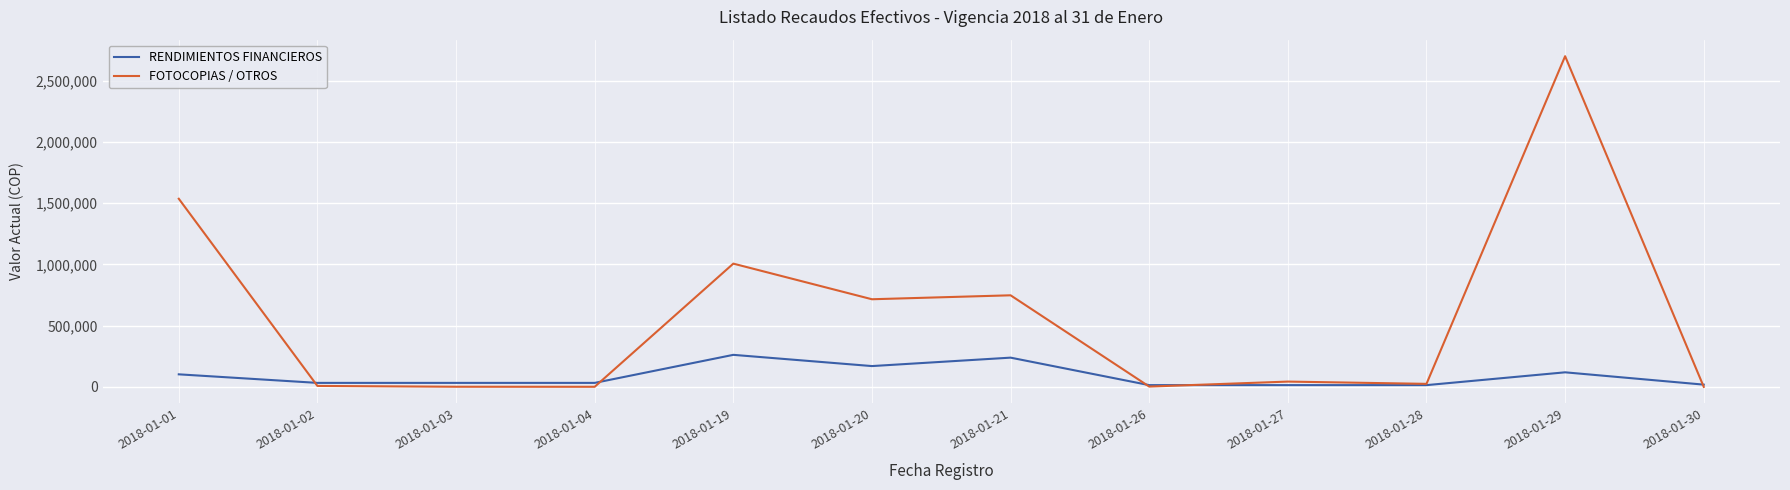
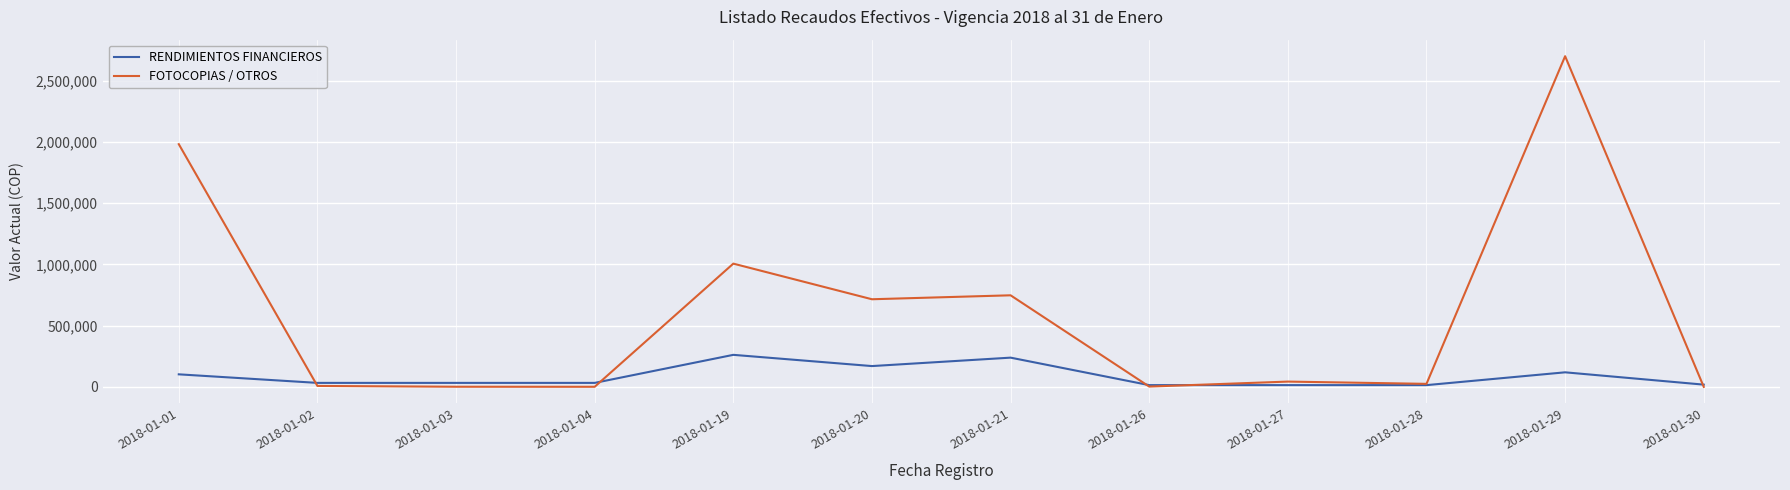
  {
    "RENDIMIENTOS FINANCIEROS": {
      "2018-01-01": "100,000",
      "2018-01-02": "30,000",
      "2018-01-03": "30,000",
      "2018-01-04": "30,000",
      "2018-01-19": "260,000",
      "2018-01-20": "170,000",
      "2018-01-21": "240,000",
      "2018-01-27": "10,000",
      "2018-01-29": "120,000"
    },
    "FOTOCOPIAS / OTROS": {
-     "2018-01-01": "1,540,000",
+     "2018-01-01": "1,980,000",
      "2018-01-02": "10,000",
      "2018-01-03": "0",
      "2018-01-04": "0",
      "2018-01-19": "1,010,000",
      "2018-01-20": "720,000",
      "2018-01-21": "750,000",
      "2018-01-27": "40,000",
      "2018-01-29": "2,700,000"
    }
  }
